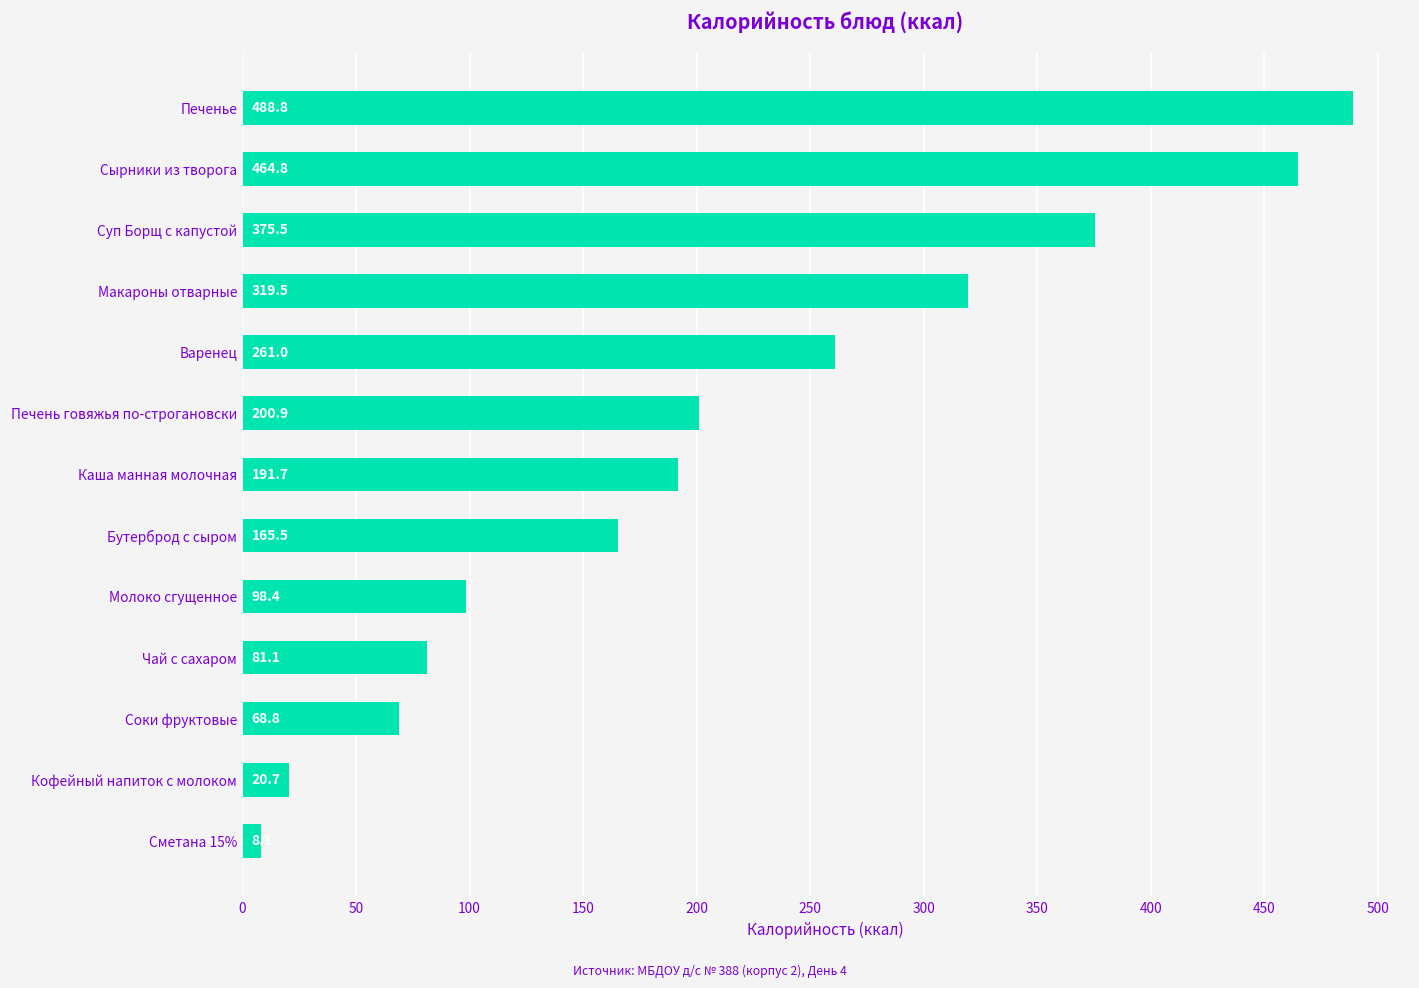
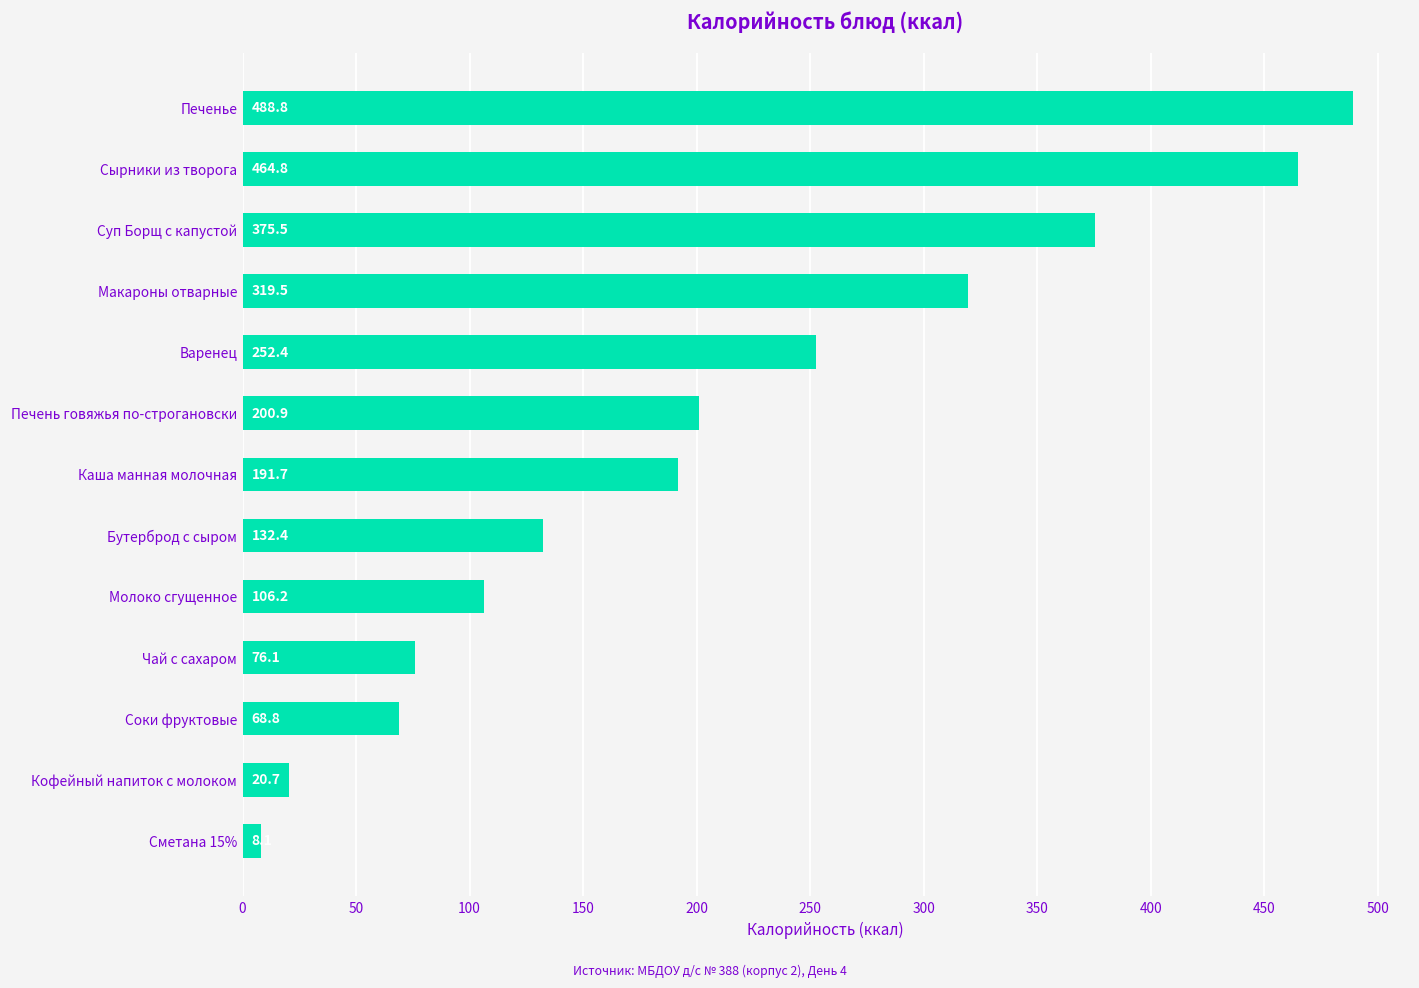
  {
    "Печенье": 488.8,
    "Сырники из творога": 464.8,
    "Суп Борщ с капустой": 375.5,
    "Макароны отварные": 319.5,
-   "Варенец": 261.0,
+   "Варенец": 252.4,
    "Печень говяжья по-строгановски": 200.9,
    "Каша манная молочная": 191.7,
-   "Бутерброд с сыром": 165.5,
-   "Молоко сгущенное": 98.4,
-   "Чай с сахаром": 81.1,
+   "Бутерброд с сыром": 132.4,
+   "Молоко сгущенное": 106.2,
+   "Чай с сахаром": 76.1,
    "Соки фруктовые": 68.8,
    "Кофейный напиток с молоком": 20.7
  }
